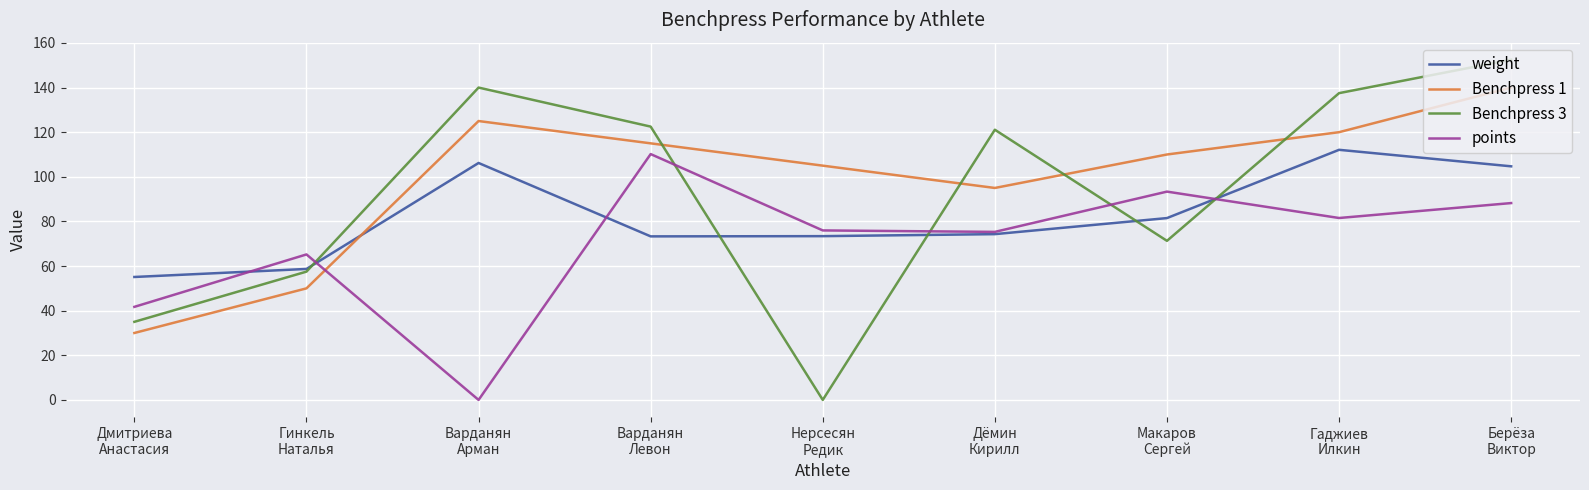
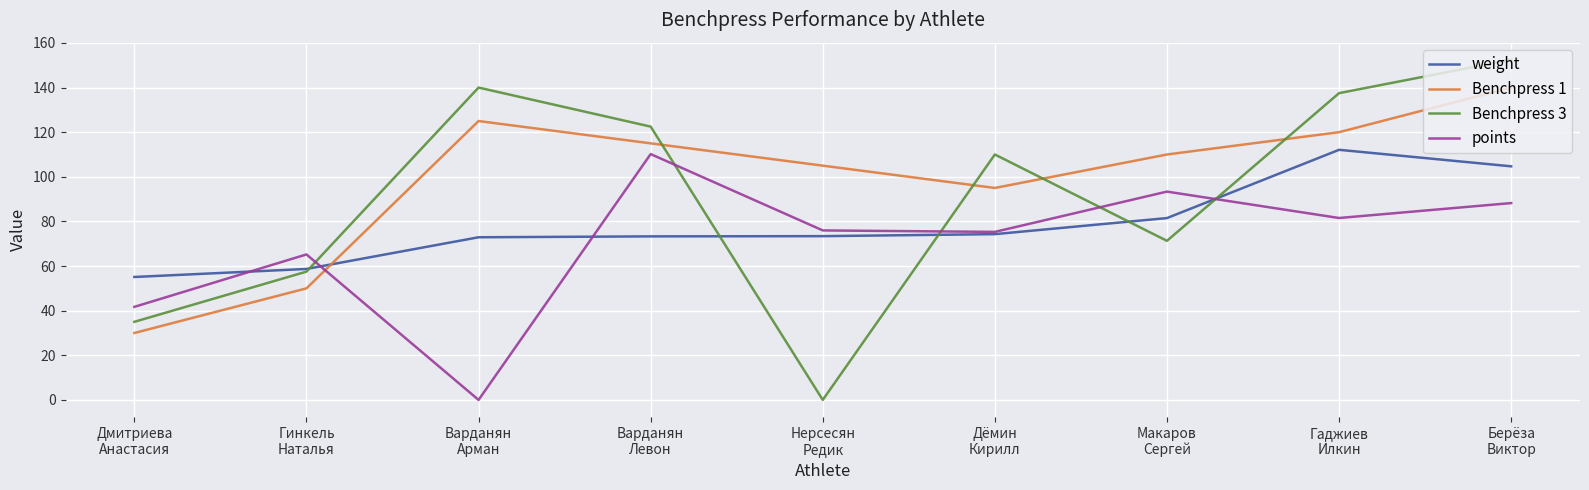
  {
    "weight": {
      "Дмитриева Анастасия": 55,
      "Гинкель Наталья": 59,
-     "Варданян Арман": 106,
+     "Варданян Арман": 73,
      "Варданян Левон": 73,
      "Нерсесян Редик": 73,
      "Макаров Сергей": 82,
      "Гаджиев Илкин": 112,
      "Берёза Виктор": 105
    },
    "Benchpress 1": {
      "Дмитриева Анастасия": 30,
      "Гинкель Наталья": 50,
      "Варданян Арман": 125,
      "Варданян Левон": 115,
      "Нерсесян Редик": 105,
      "Дёмин Кирилл": 95,
      "Макаров Сергей": 110,
      "Гаджиев Илкин": 120
    },
    "Benchpress 3": {
      "Дмитриева Анастасия": 35,
      "Гинкель Наталья": 58,
      "Варданян Арман": 140,
      "Варданян Левон": 123,
      "Нерсесян Редик": 0,
-     "Дёмин Кирилл": 121,
+     "Дёмин Кирилл": 110,
      "Макаров Сергей": 71,
      "Гаджиев Илкин": 138
    },
    "points": {
      "Дмитриева Анастасия": 42,
      "Гинкель Наталья": 65,
      "Варданян Арман": 0,
      "Варданян Левон": 110,
      "Нерсесян Редик": 76,
      "Макаров Сергей": 93,
      "Гаджиев Илкин": 82,
      "Берёза Виктор": 88
    }
  }
